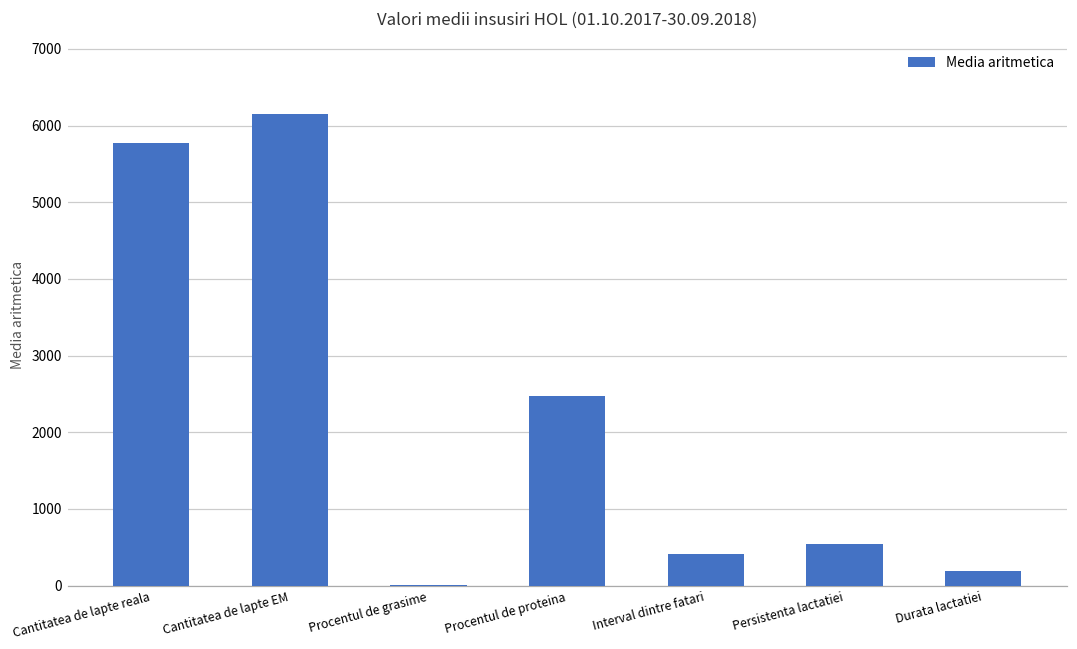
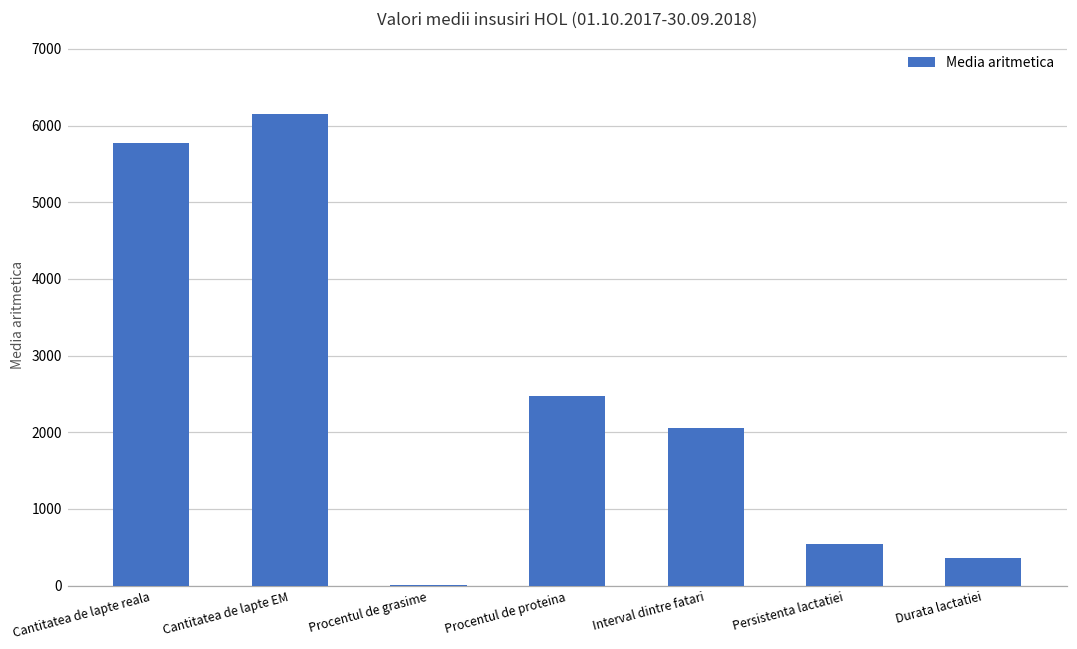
  {
    "Cantitatea de lapte reala": 5800,
    "Cantitatea de lapte EM": 6100,
    "Procentul de proteina": 2500,
-   "Interval dintre fatari": 400,
+   "Interval dintre fatari": 2100,
    "Persistenta lactatiei": 500,
-   "Durata lactatiei": 200
+   "Durata lactatiei": 400
  }
